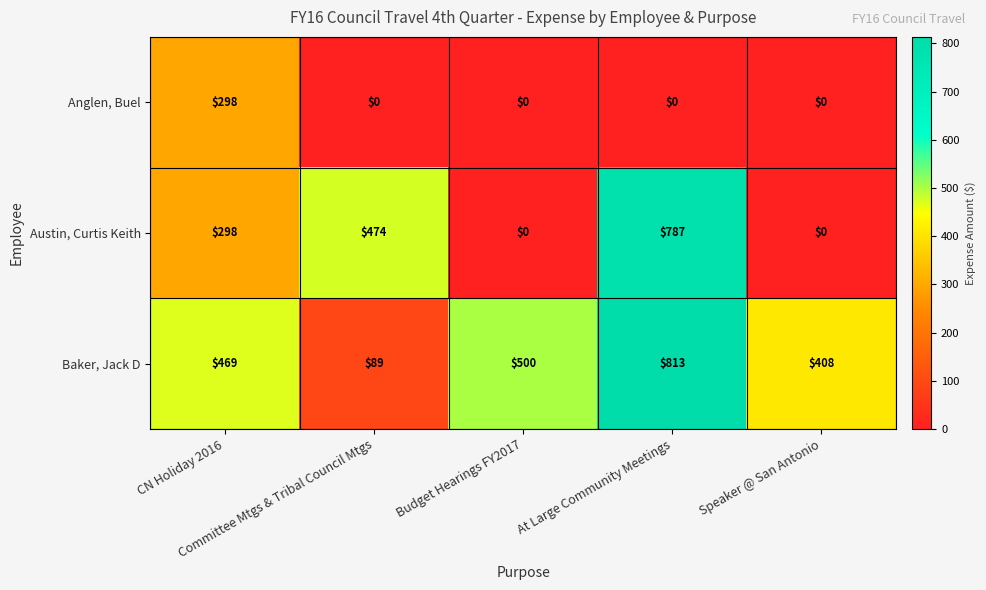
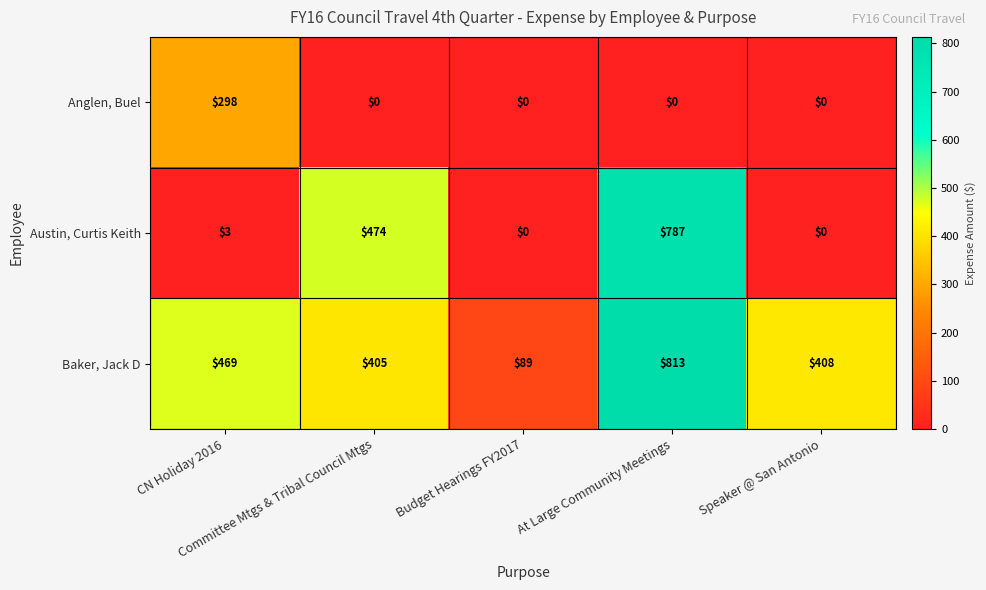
  {
    "Anglen, Buel": {
      "CN Holiday 2016": "$298",
      "Committee Mtgs & Tribal Council Mtgs": "$0",
      "Budget Hearings FY2017": "$0",
      "At Large Community Meetings": "$0",
      "Speaker @ San Antonio": "$0"
    },
    "Austin, Curtis Keith": {
-     "CN Holiday 2016": "$298",
+     "CN Holiday 2016": "$3",
      "Committee Mtgs & Tribal Council Mtgs": "$474",
      "Budget Hearings FY2017": "$0",
      "At Large Community Meetings": "$787",
      "Speaker @ San Antonio": "$0"
    },
    "Baker, Jack D": {
      "CN Holiday 2016": "$469",
-     "Committee Mtgs & Tribal Council Mtgs": "$89",
-     "Budget Hearings FY2017": "$500",
+     "Committee Mtgs & Tribal Council Mtgs": "$405",
+     "Budget Hearings FY2017": "$89",
      "At Large Community Meetings": "$813",
      "Speaker @ San Antonio": "$408"
    }
  }
